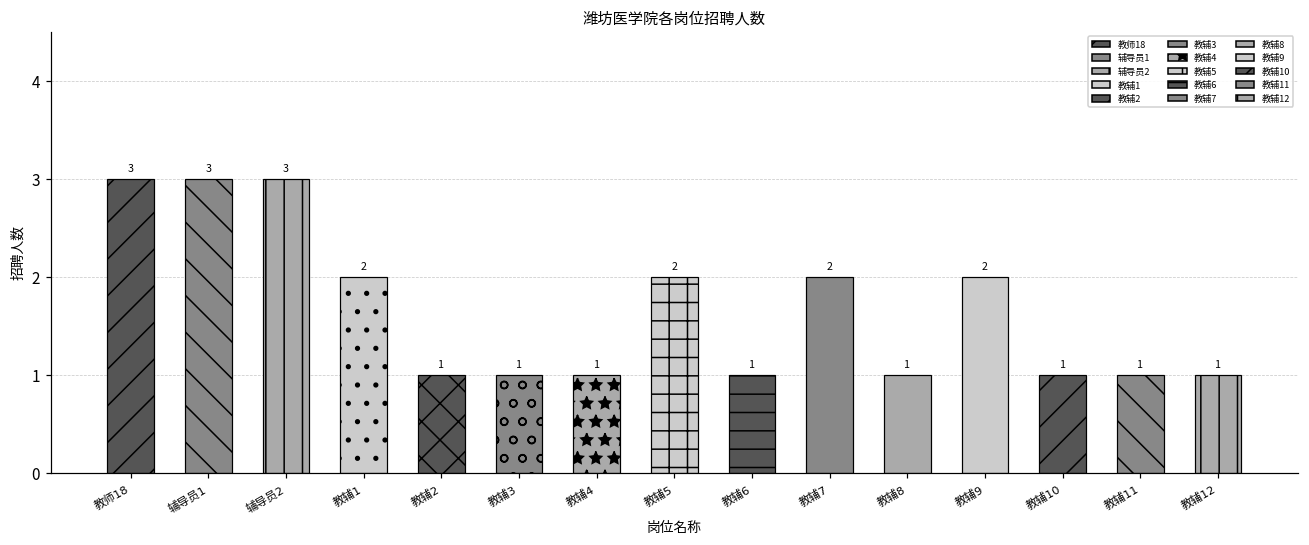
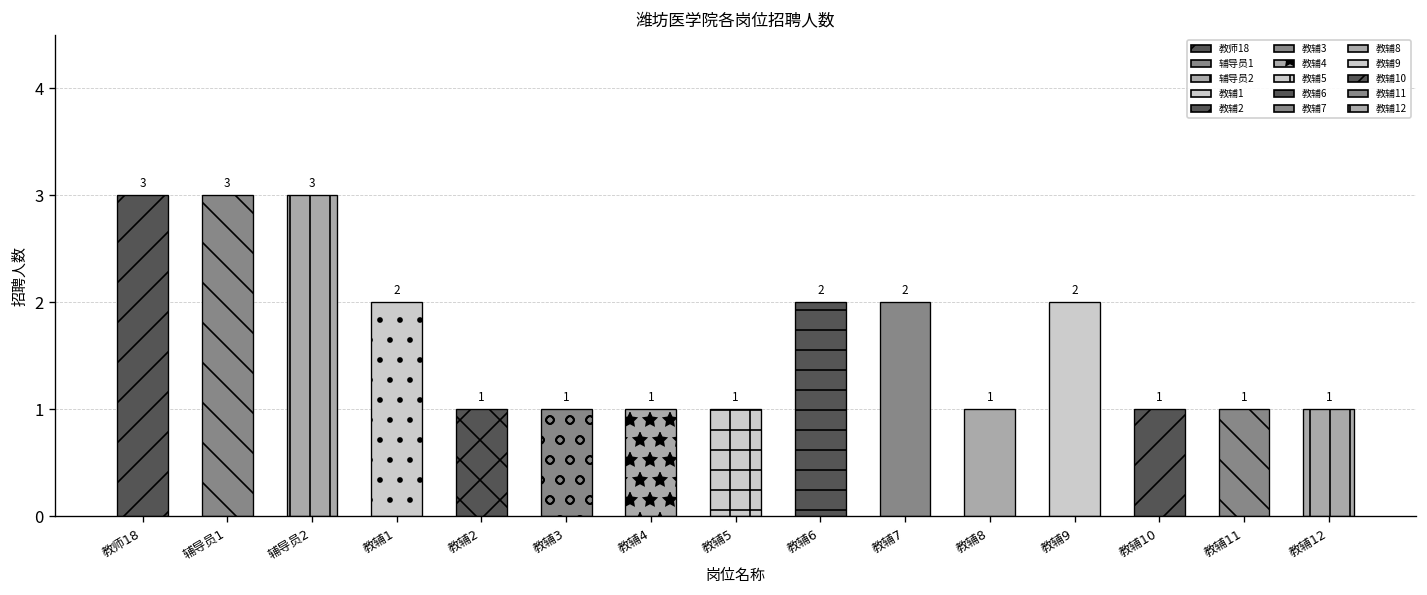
  {
    "教师18": 3,
    "辅导员1": 3,
    "辅导员2": 3,
    "教辅1": 2,
    "教辅2": 1,
    "教辅3": 1,
    "教辅4": 1,
-   "教辅5": 2,
-   "教辅6": 1,
+   "教辅5": 1,
+   "教辅6": 2,
    "教辅7": 2,
    "教辅8": 1,
    "教辅9": 2,
    "教辅10": 1,
    "教辅11": 1,
    "教辅12": 1
  }
